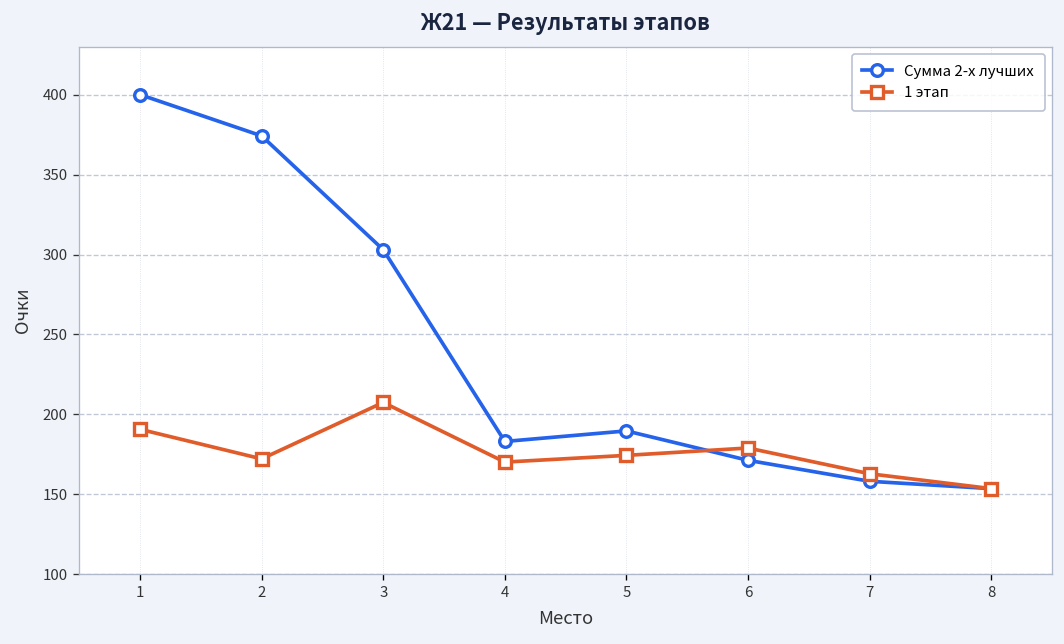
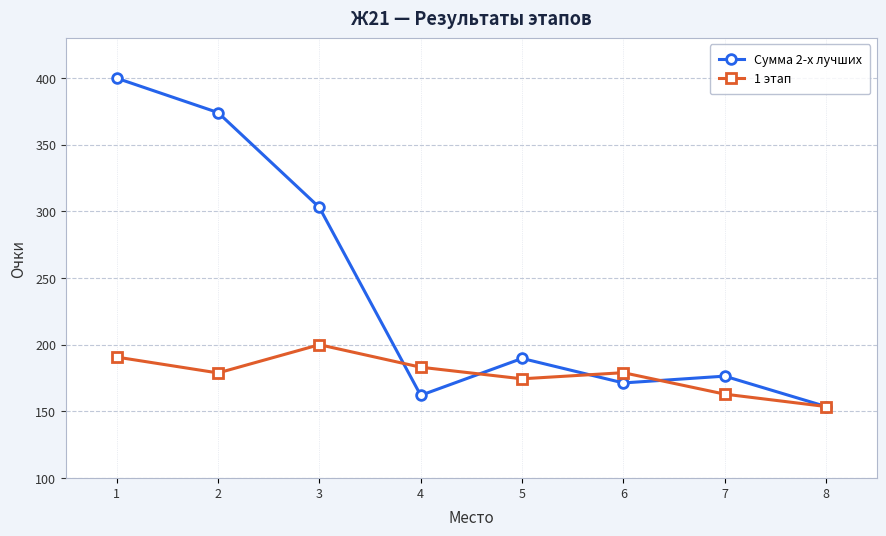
  {
    "Сумма 2-х лучших": {
      "1": 400,
      "2": 374,
      "3": 303,
-     "4": 183,
+     "4": 162,
      "5": 190,
      "6": 171,
-     "7": 158
+     "7": 176
    },
    "1 этап": {
      "1": 191,
-     "2": 172,
-     "3": 208,
-     "4": 170,
+     "2": 179,
+     "3": 200,
+     "4": 183,
      "5": 174,
      "6": 179,
      "7": 163
    }
  }
